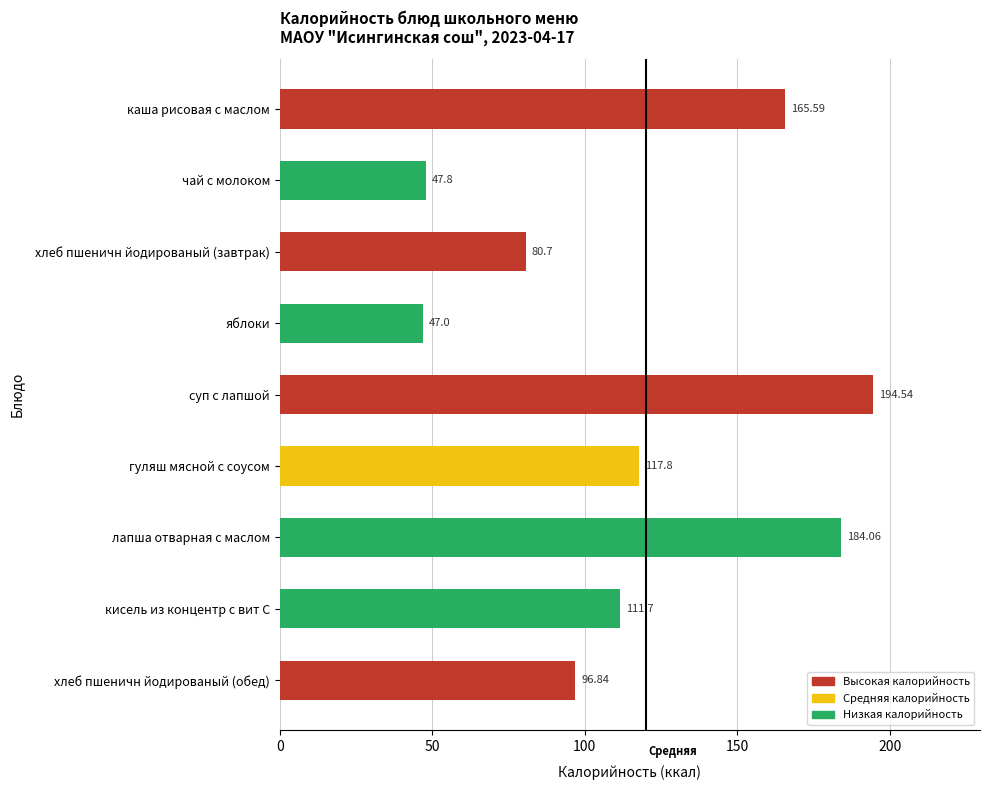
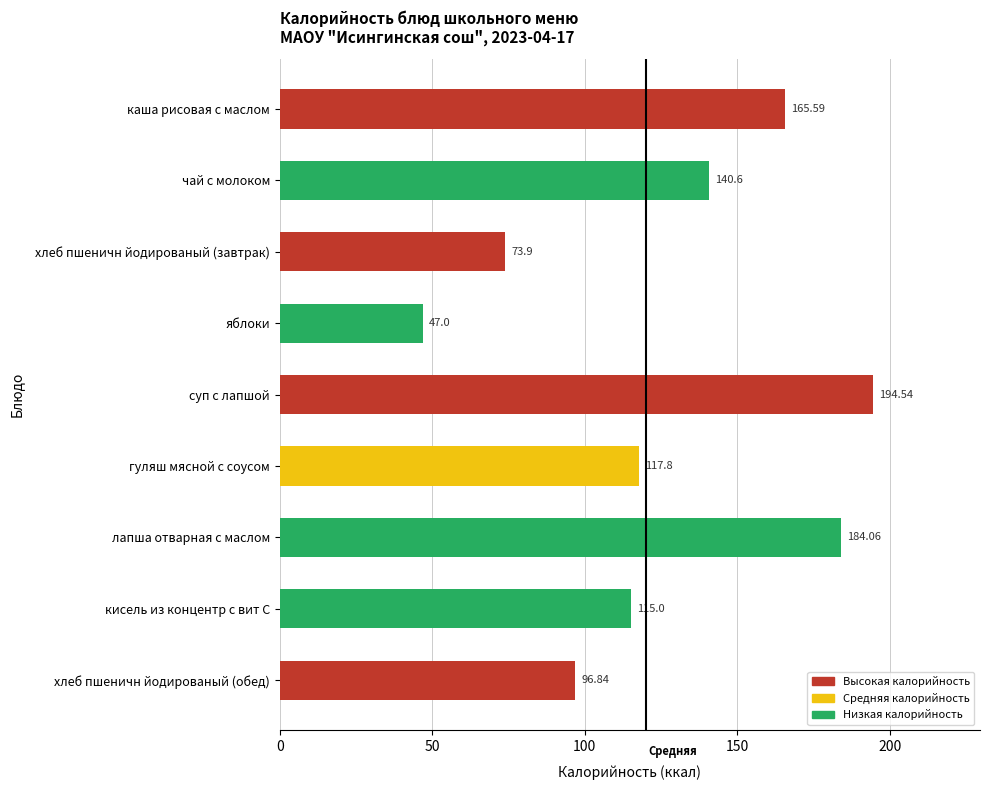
  {
    "каша рисовая с маслом": 165.59,
-   "чай с молоком": 47.8,
-   "хлеб пшеничн йодированый (завтрак)": 80.7,
+   "чай с молоком": 140.6,
+   "хлеб пшеничн йодированый (завтрак)": 73.9,
    "яблоки": 47.0,
    "суп с лапшой": 194.54,
    "гуляш мясной с соусом": 117.8,
    "лапша отварная с маслом": 184.06,
-   "кисель из концентр с вит С": 111.7,
+   "кисель из концентр с вит С": 115.0,
    "хлеб пшеничн йодированый (обед)": 96.84
  }
